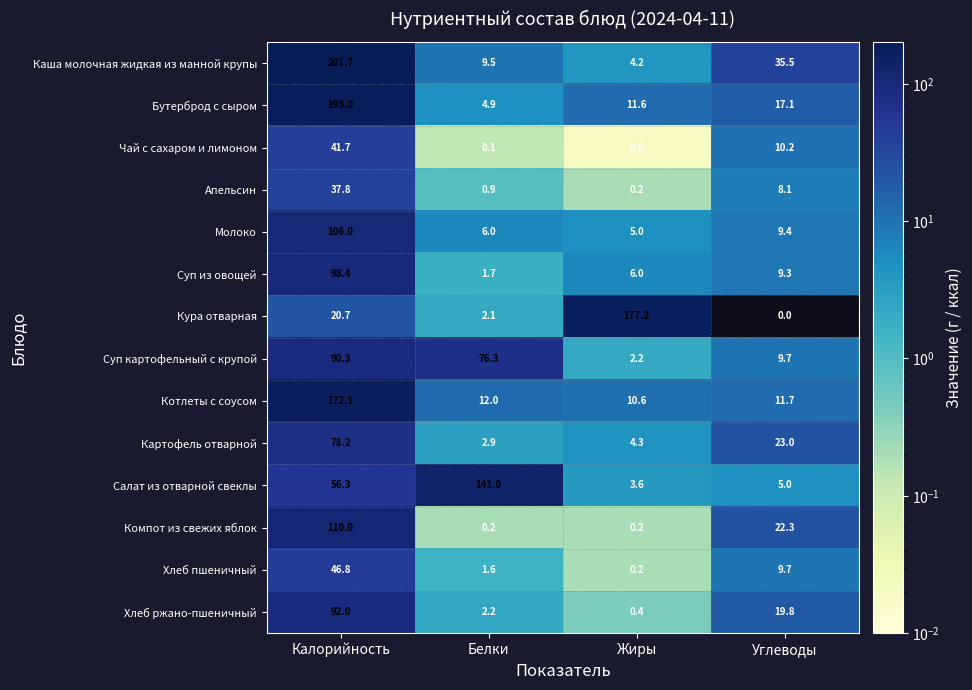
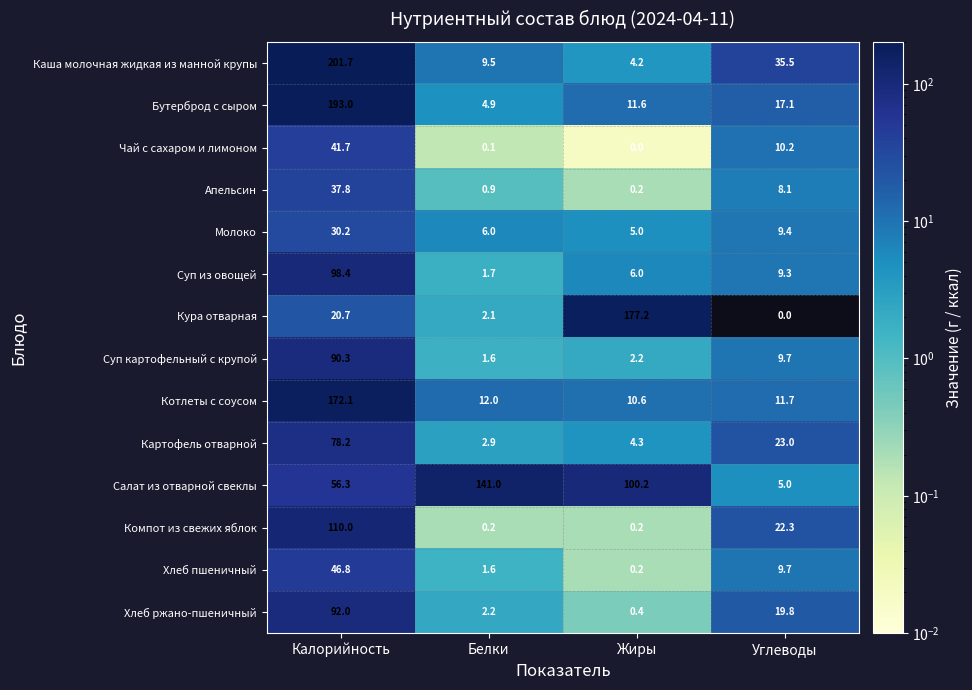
  {
    "Каша молочная жидкая из манной крупы": {
      "Калорийность": 201.7,
      "Белки": 9.5,
      "Жиры": 4.2,
      "Углеводы": 35.5
    },
    "Бутерброд с сыром": {
      "Калорийность": 193.0,
      "Белки": 4.9,
      "Жиры": 11.6,
      "Углеводы": 17.1
    },
    "Чай с сахаром и лимоном": {
      "Калорийность": 41.7,
      "Белки": 0.1,
      "Жиры": 0.0,
      "Углеводы": 10.2
    },
    "Апельсин": {
      "Калорийность": 37.8,
      "Белки": 0.9,
      "Жиры": 0.2,
      "Углеводы": 8.1
    },
    "Молоко": {
-     "Калорийность": 106.0,
+     "Калорийность": 30.2,
      "Белки": 6.0,
      "Жиры": 5.0,
      "Углеводы": 9.4
    },
    "Суп из овощей": {
      "Калорийность": 98.4,
      "Белки": 1.7,
      "Жиры": 6.0,
      "Углеводы": 9.3
    },
    "Кура отварная": {
      "Калорийность": 20.7,
      "Белки": 2.1,
      "Жиры": 177.2,
      "Углеводы": 0.0
    },
    "Суп картофельный с крупой": {
      "Калорийность": 90.3,
-     "Белки": 76.3,
+     "Белки": 1.6,
      "Жиры": 2.2,
      "Углеводы": 9.7
    },
    "Котлеты с соусом": {
      "Калорийность": 172.1,
      "Белки": 12.0,
      "Жиры": 10.6,
      "Углеводы": 11.7
    },
    "Картофель отварной": {
      "Калорийность": 78.2,
      "Белки": 2.9,
      "Жиры": 4.3,
      "Углеводы": 23.0
    },
    "Салат из отварной свеклы": {
      "Калорийность": 56.3,
      "Белки": 141.0,
-     "Жиры": 3.6,
+     "Жиры": 100.2,
      "Углеводы": 5.0
    },
    "Компот из свежих яблок": {
      "Калорийность": 110.0,
      "Белки": 0.2,
      "Жиры": 0.2,
      "Углеводы": 22.3
    },
    "Хлеб пшеничный": {
      "Калорийность": 46.8,
      "Белки": 1.6,
      "Жиры": 0.2,
      "Углеводы": 9.7
    },
    "Хлеб ржано-пшеничный": {
      "Калорийность": 92.0,
      "Белки": 2.2,
      "Жиры": 0.4,
      "Углеводы": 19.8
    }
  }
